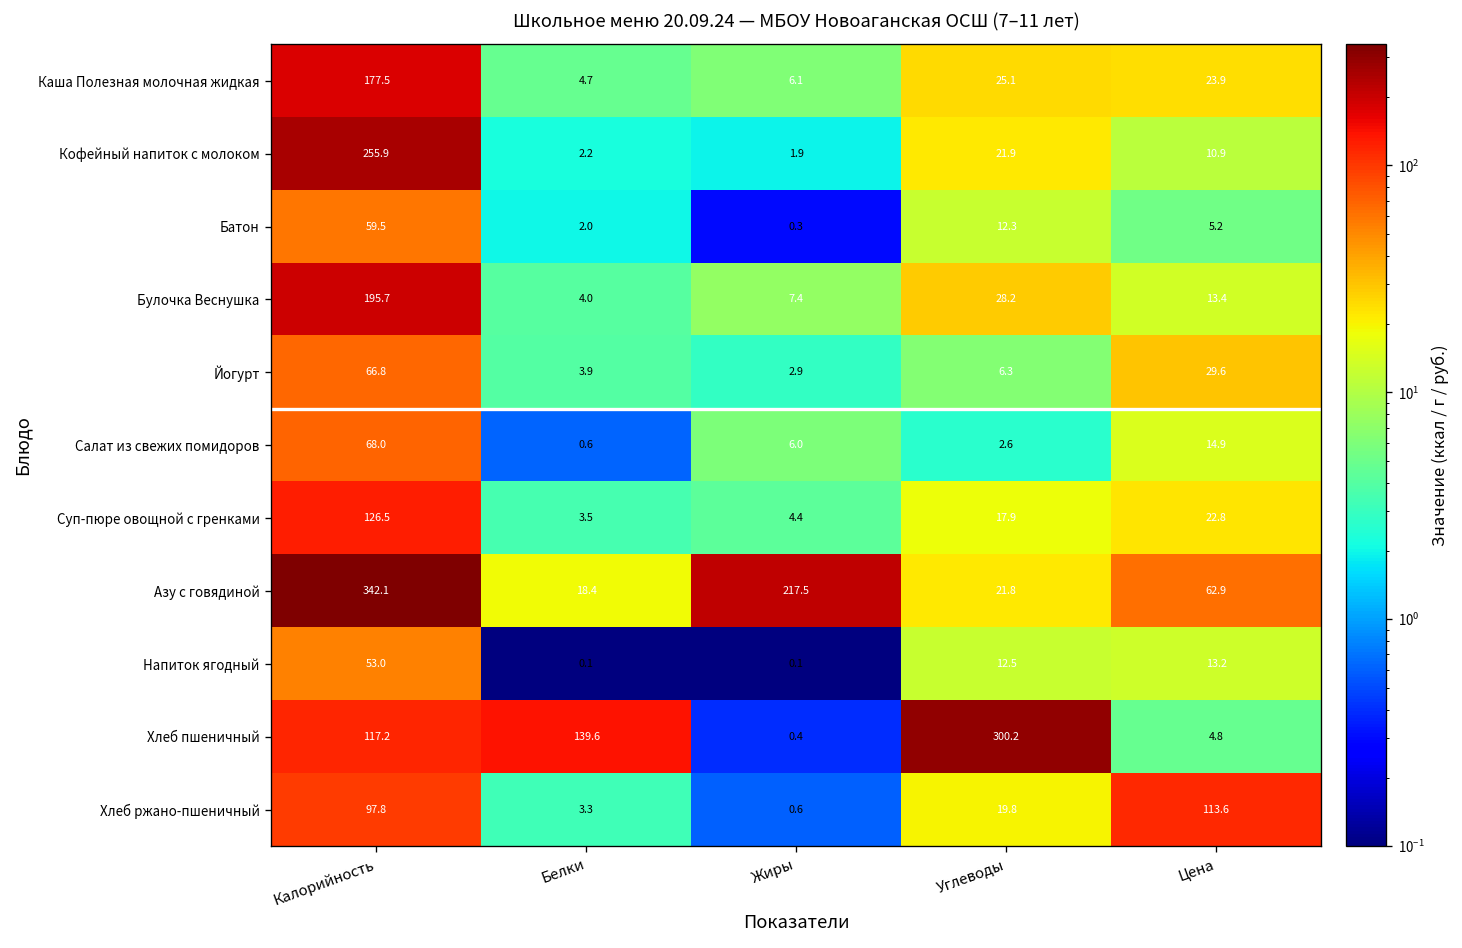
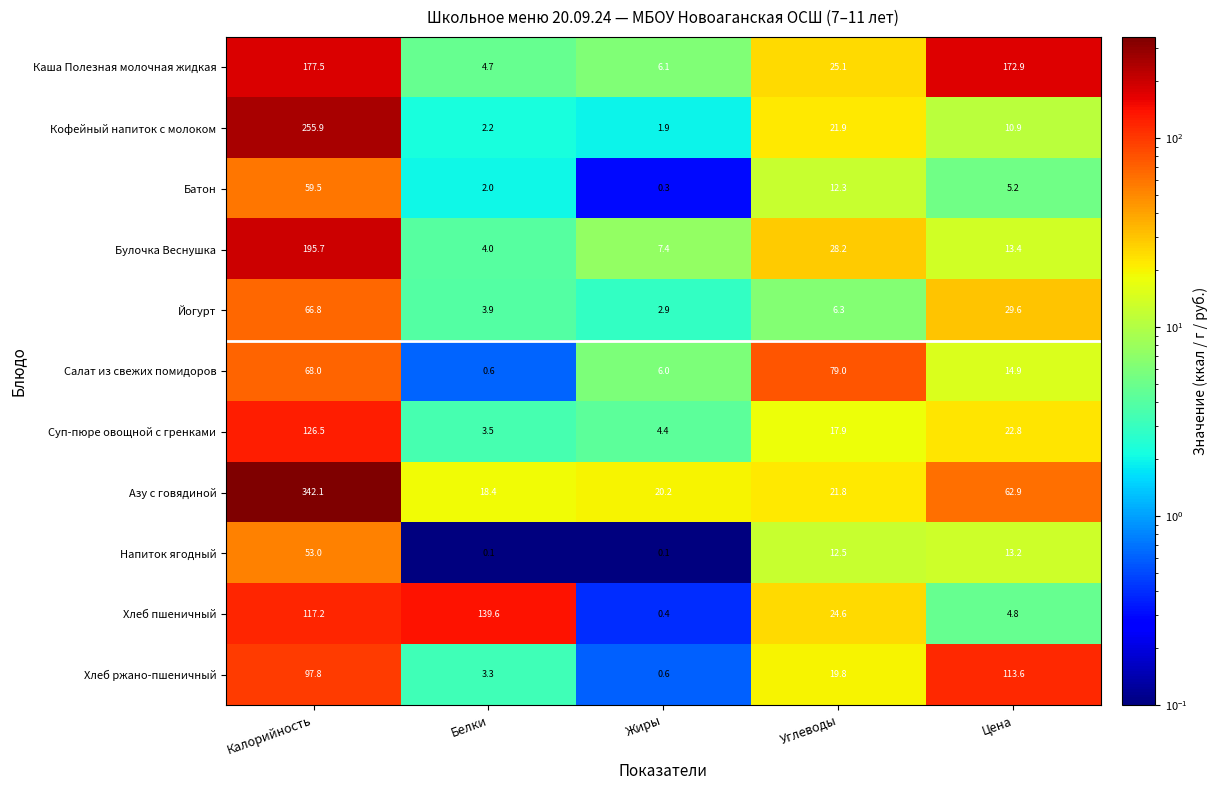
  {
    "Каша Полезная молочная жидкая": {
      "Калорийность": 177.5,
      "Белки": 4.7,
      "Жиры": 6.1,
      "Углеводы": 25.1,
-     "Цена": 23.9
+     "Цена": 172.9
    },
    "Кофейный напиток с молоком": {
      "Калорийность": 255.9,
      "Белки": 2.2,
      "Жиры": 1.9,
      "Углеводы": 21.9,
      "Цена": 10.9
    },
    "Батон": {
      "Калорийность": 59.5,
      "Белки": 2.0,
      "Жиры": 0.3,
      "Углеводы": 12.3,
      "Цена": 5.2
    },
    "Булочка Веснушка": {
      "Калорийность": 195.7,
      "Белки": 4.0,
      "Жиры": 7.4,
      "Углеводы": 28.2,
      "Цена": 13.4
    },
    "Йогурт": {
      "Калорийность": 66.8,
      "Белки": 3.9,
      "Жиры": 2.9,
      "Углеводы": 6.3,
      "Цена": 29.6
    },
    "Салат из свежих помидоров": {
      "Калорийность": 68.0,
      "Белки": 0.6,
      "Жиры": 6.0,
-     "Углеводы": 2.6,
+     "Углеводы": 79.0,
      "Цена": 14.9
    },
    "Суп-пюре овощной с гренками": {
      "Калорийность": 126.5,
      "Белки": 3.5,
      "Жиры": 4.4,
      "Углеводы": 17.9,
      "Цена": 22.8
    },
    "Азу с говядиной": {
      "Калорийность": 342.1,
      "Белки": 18.4,
-     "Жиры": 217.5,
+     "Жиры": 20.2,
      "Углеводы": 21.8,
      "Цена": 62.9
    },
    "Напиток ягодный": {
      "Калорийность": 53.0,
      "Белки": 0.1,
      "Жиры": 0.1,
      "Углеводы": 12.5,
      "Цена": 13.2
    },
    "Хлеб пшеничный": {
      "Калорийность": 117.2,
      "Белки": 139.6,
      "Жиры": 0.4,
-     "Углеводы": 300.2,
+     "Углеводы": 24.6,
      "Цена": 4.8
    },
    "Хлеб ржано-пшеничный": {
      "Калорийность": 97.8,
      "Белки": 3.3,
      "Жиры": 0.6,
      "Углеводы": 19.8,
      "Цена": 113.6
    }
  }
